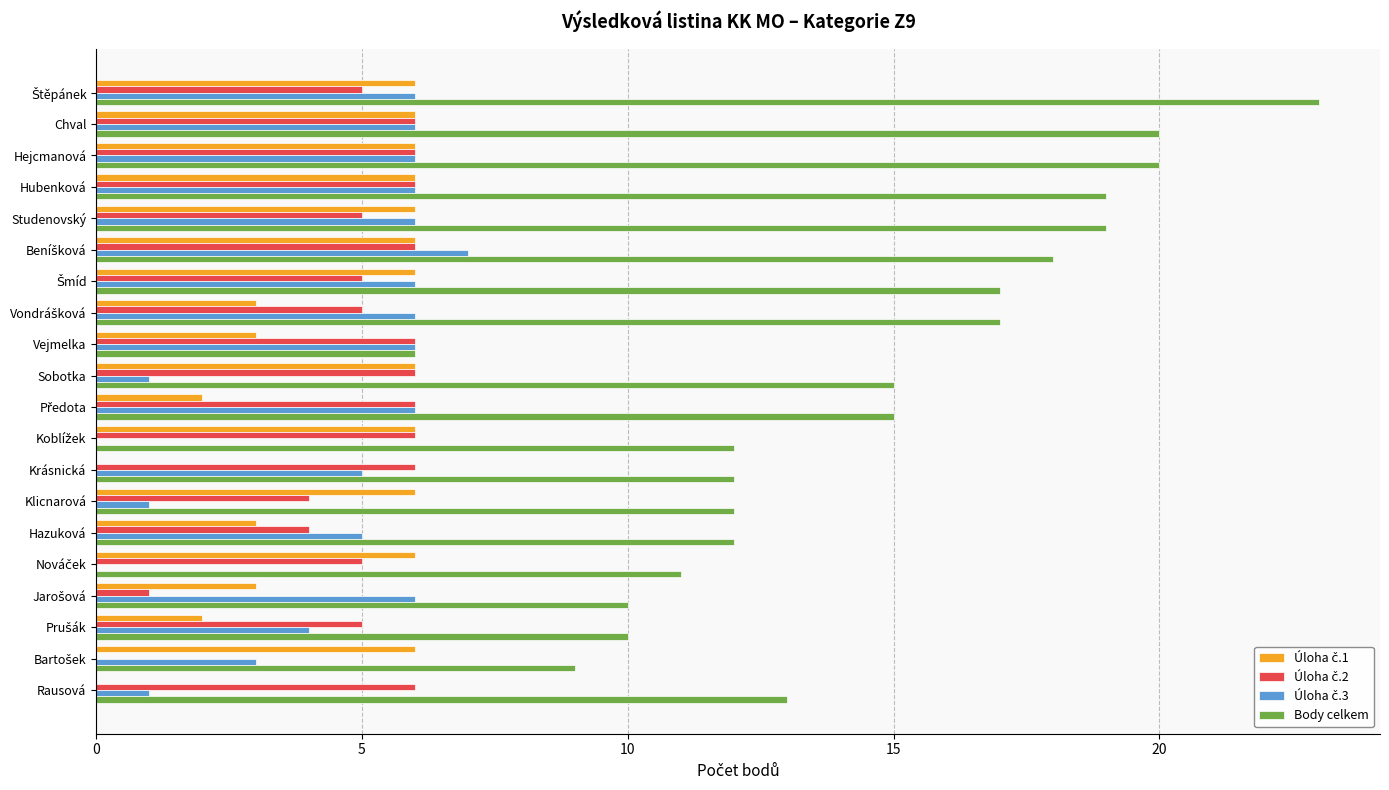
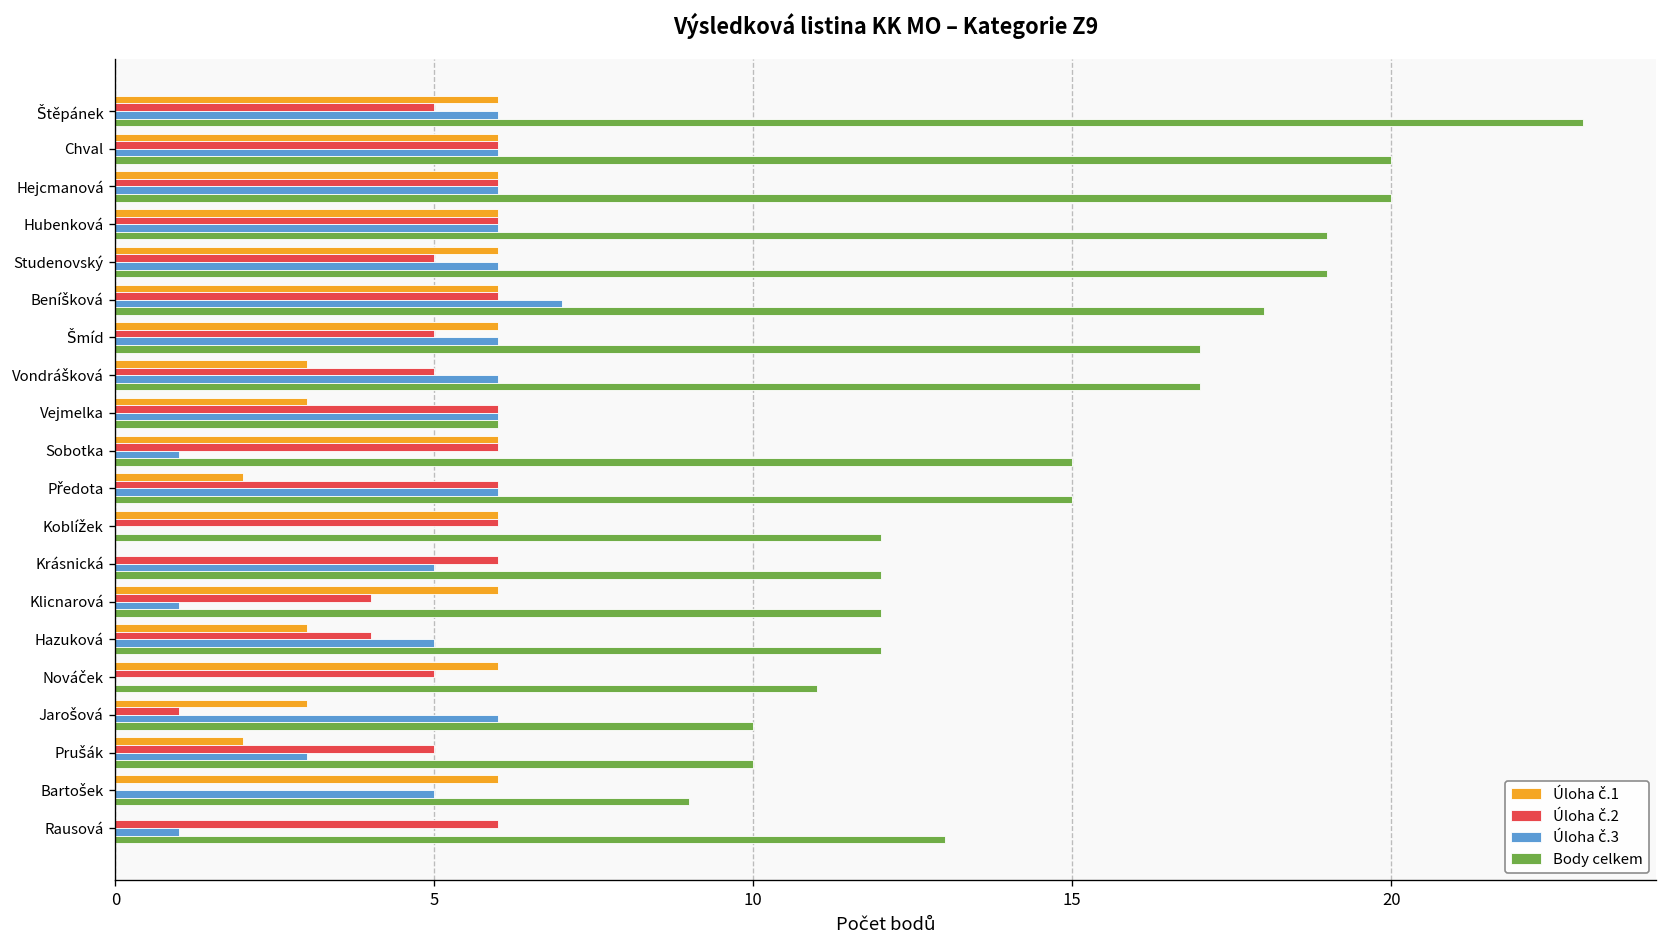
  {
    "Úloha č.1": {
      "Štěpánek": 6,
      "Chval": 6,
      "Hejcmanová": 6,
      "Hubenková": 6,
      "Studenovský": 6,
      "Beníšková": 6,
      "Šmíd": 6,
      "Vondrášková": 3,
      "Vejmelka": 3,
      "Sobotka": 6,
      "Předota": 2,
      "Koblížek": 6,
      "Krásnická": 0,
      "Klicnarová": 6,
      "Hazuková": 3,
      "Nováček": 6,
      "Jarošová": 3,
      "Prušák": 2,
      "Bartošek": 6,
      "Rausová": 0
    },
    "Úloha č.2": {
      "Štěpánek": 5,
      "Chval": 6,
      "Hejcmanová": 6,
      "Hubenková": 6,
      "Studenovský": 5,
      "Beníšková": 6,
      "Šmíd": 5,
      "Vondrášková": 5,
      "Vejmelka": 6,
      "Sobotka": 6,
      "Předota": 6,
      "Koblížek": 6,
      "Krásnická": 6,
      "Klicnarová": 4,
      "Hazuková": 4,
      "Nováček": 5,
      "Jarošová": 1,
      "Prušák": 5,
      "Bartošek": 0,
      "Rausová": 6
    },
    "Úloha č.3": {
      "Štěpánek": 6,
      "Chval": 6,
      "Hejcmanová": 6,
      "Hubenková": 6,
      "Studenovský": 6,
      "Beníšková": 7,
      "Šmíd": 6,
      "Vondrášková": 6,
      "Vejmelka": 6,
      "Sobotka": 1,
      "Předota": 6,
      "Koblížek": 0,
      "Krásnická": 5,
      "Klicnarová": 1,
      "Hazuková": 5,
      "Nováček": 0,
      "Jarošová": 6,
-     "Prušák": 4,
-     "Bartošek": 3,
+     "Prušák": 3,
+     "Bartošek": 5,
      "Rausová": 1
    },
    "Body celkem": {
      "Štěpánek": 23,
      "Chval": 20,
      "Hejcmanová": 20,
      "Hubenková": 19,
      "Studenovský": 19,
      "Beníšková": 18,
      "Šmíd": 17,
      "Vondrášková": 17,
      "Vejmelka": 6,
      "Sobotka": 15,
      "Předota": 15,
      "Koblížek": 12,
      "Krásnická": 12,
      "Klicnarová": 12,
      "Hazuková": 12,
      "Nováček": 11,
      "Jarošová": 10,
      "Prušák": 10,
      "Bartošek": 9,
      "Rausová": 13
    }
  }
